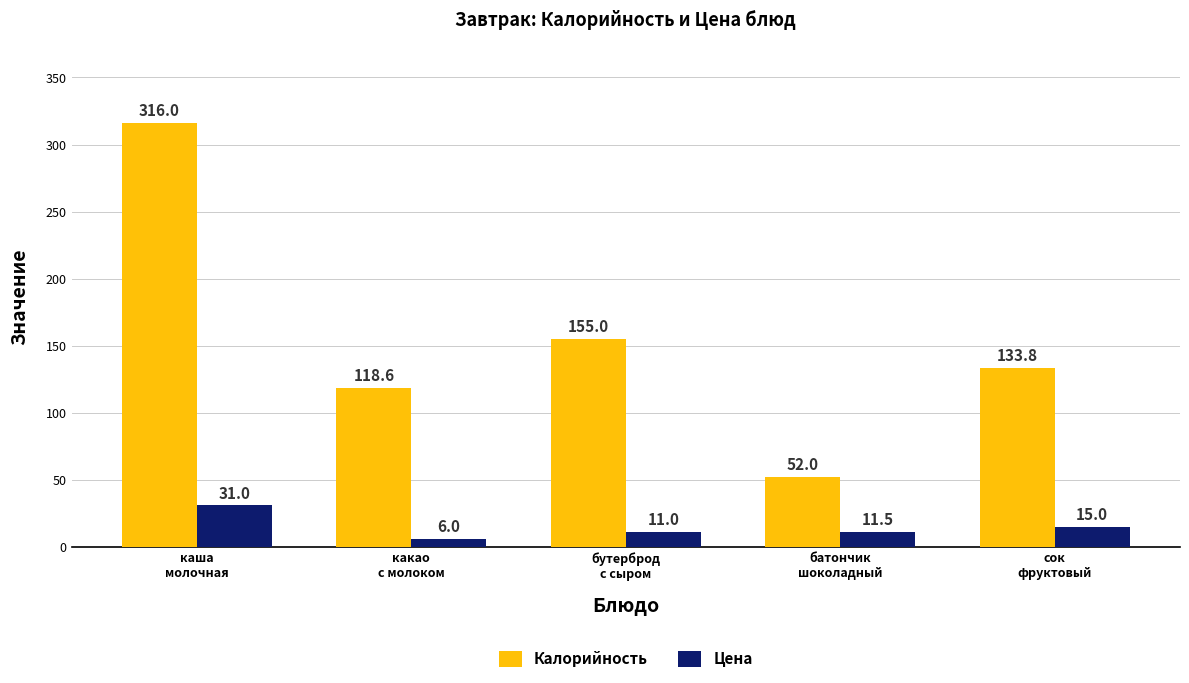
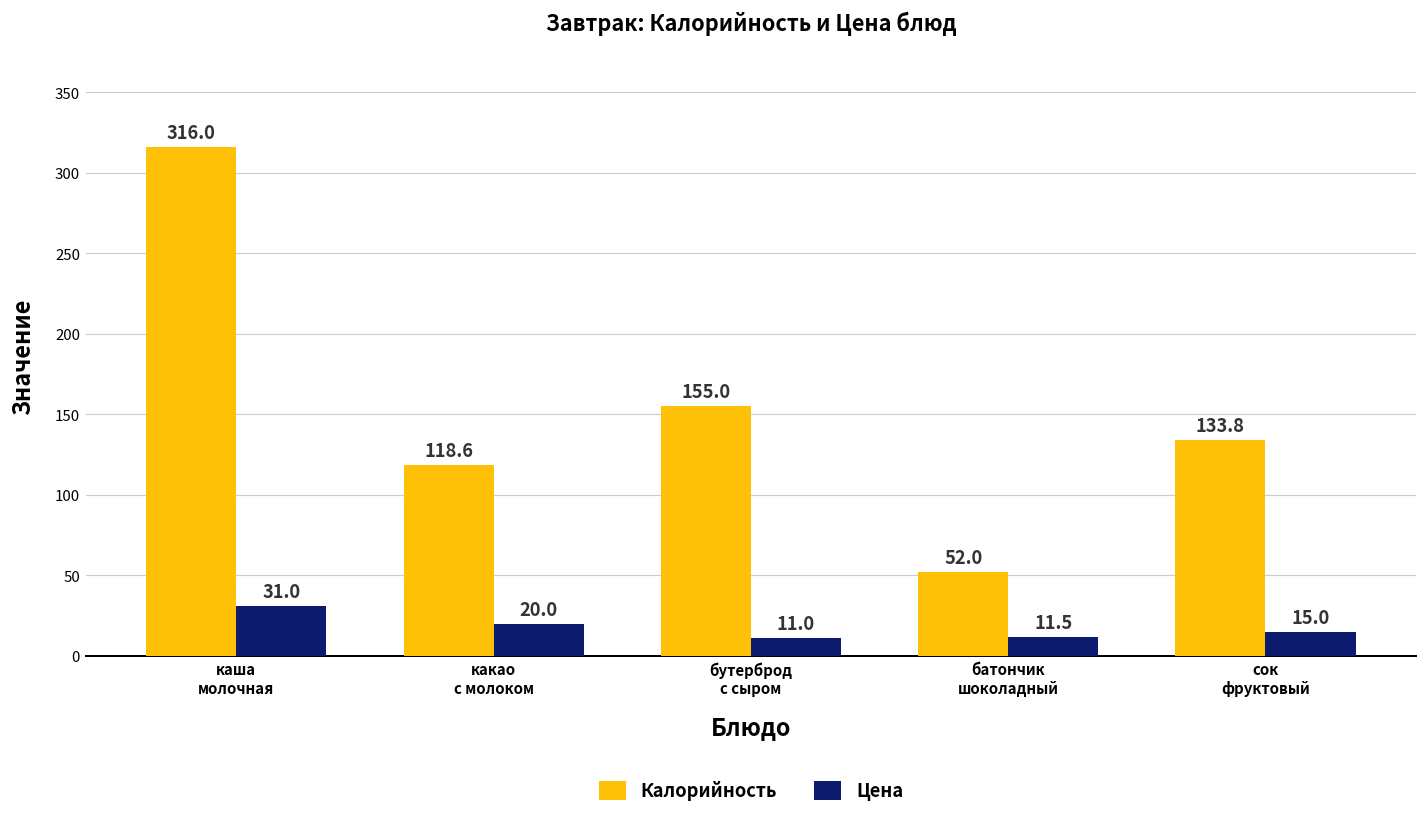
  {
    "Калорийность": {
      "каша молочная": 316.0,
      "какао с молоком": 118.6,
      "бутерброд с сыром": 155.0,
      "батончик шоколадный": 52.0,
      "сок фруктовый": 133.8
    },
    "Цена": {
      "каша молочная": 31.0,
-     "какао с молоком": 6.0,
+     "какао с молоком": 20.0,
      "бутерброд с сыром": 11.0,
      "батончик шоколадный": 11.5,
      "сок фруктовый": 15.0
    }
  }
